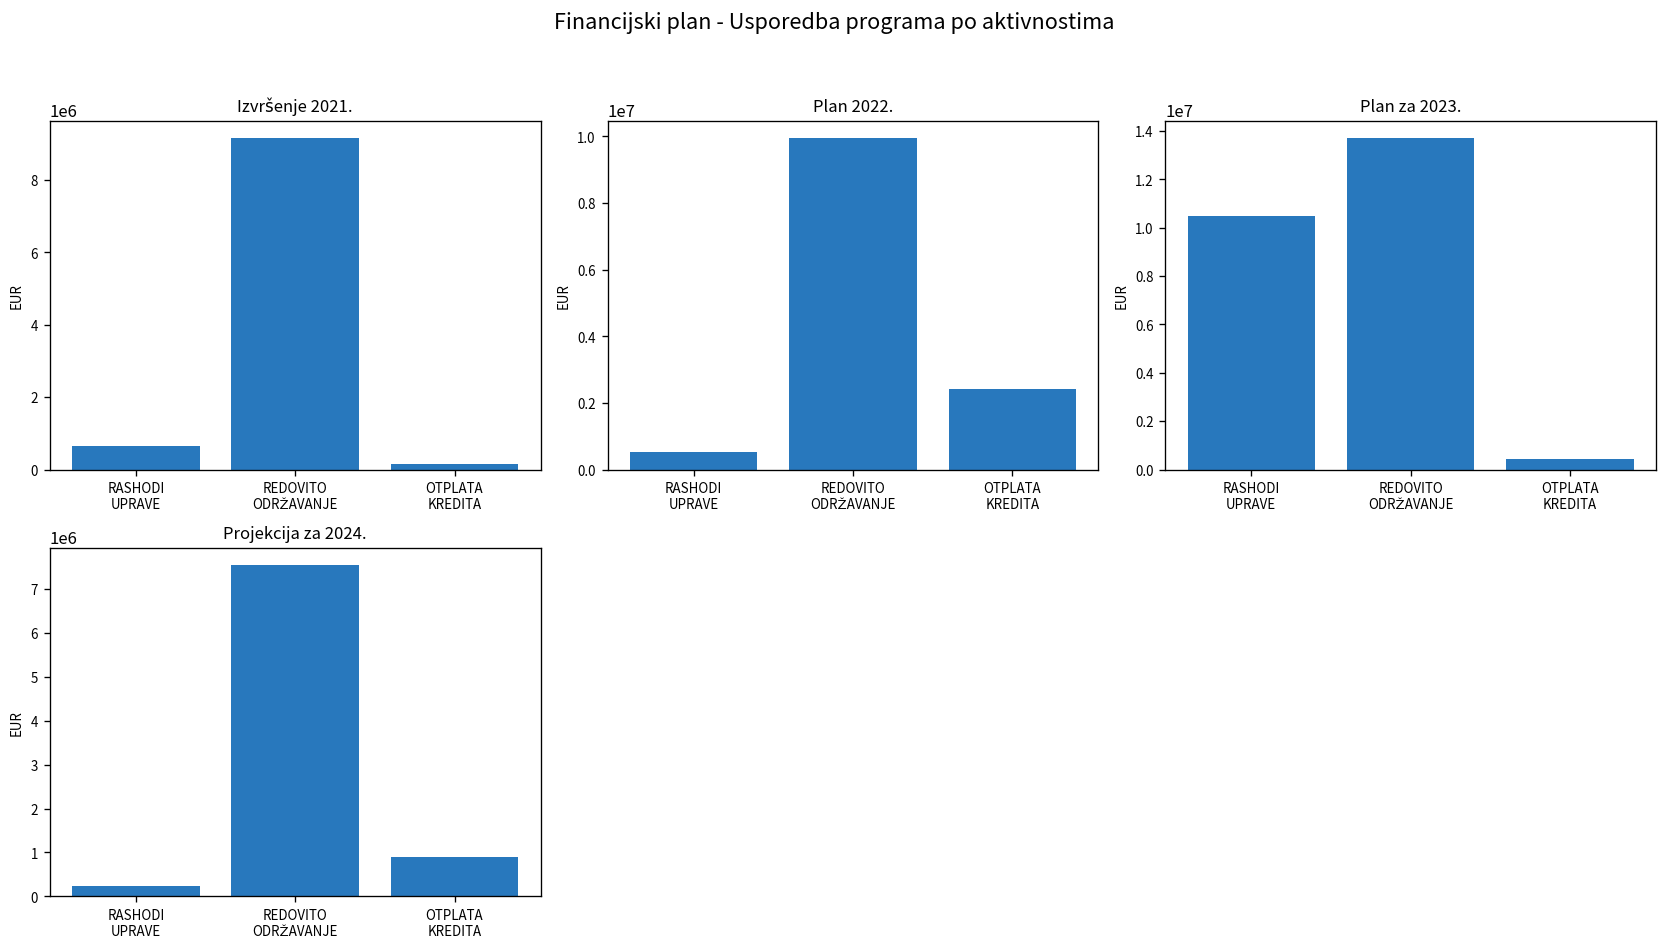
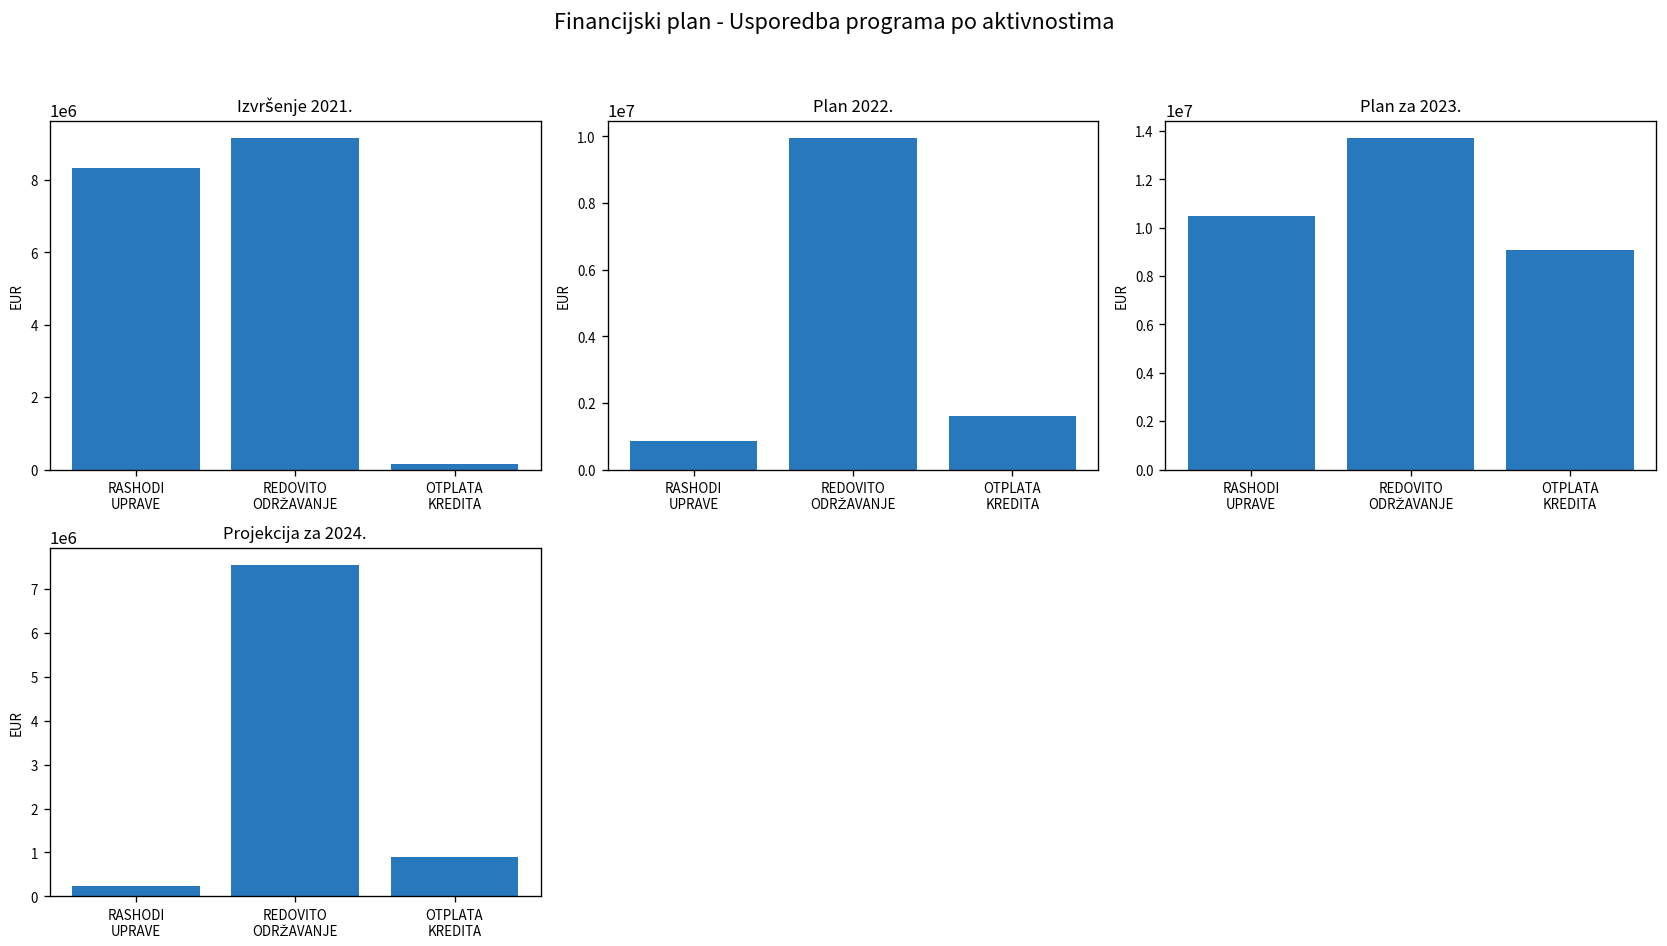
  {
    "Izvršenje 2021.": {
-     "RASHODI UPRAVE": 700000,
+     "RASHODI UPRAVE": 8300000,
      "REDOVITO ODRŽAVANJE": 9200000,
      "OTPLATA KREDITA": 100000
    },
    "Plan 2022.": {
-     "RASHODI UPRAVE": 500000,
+     "RASHODI UPRAVE": 900000,
      "REDOVITO ODRŽAVANJE": 10000000,
-     "OTPLATA KREDITA": 2400000
+     "OTPLATA KREDITA": 1600000
    },
    "Plan za 2023.": {
      "RASHODI UPRAVE": 10500000,
      "REDOVITO ODRŽAVANJE": 13700000,
-     "OTPLATA KREDITA": 400000
+     "OTPLATA KREDITA": 9100000
    },
    "Projekcija za 2024.": {
      "RASHODI UPRAVE": 200000,
      "REDOVITO ODRŽAVANJE": 7500000,
      "OTPLATA KREDITA": 900000
    }
  }
